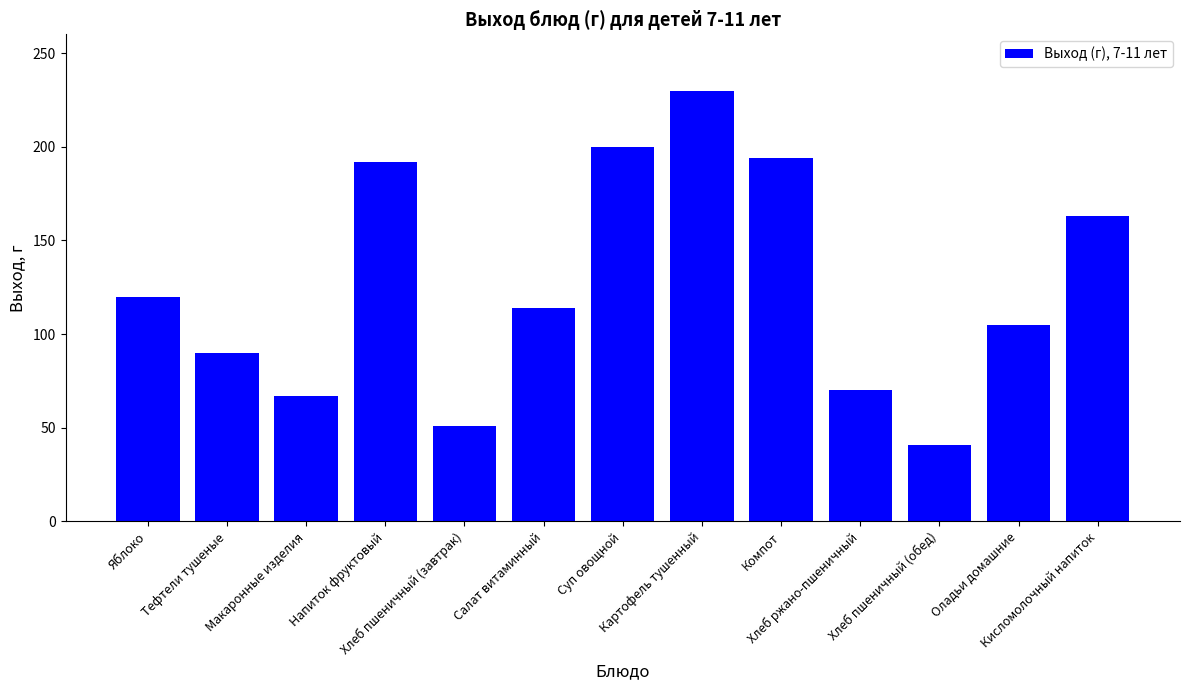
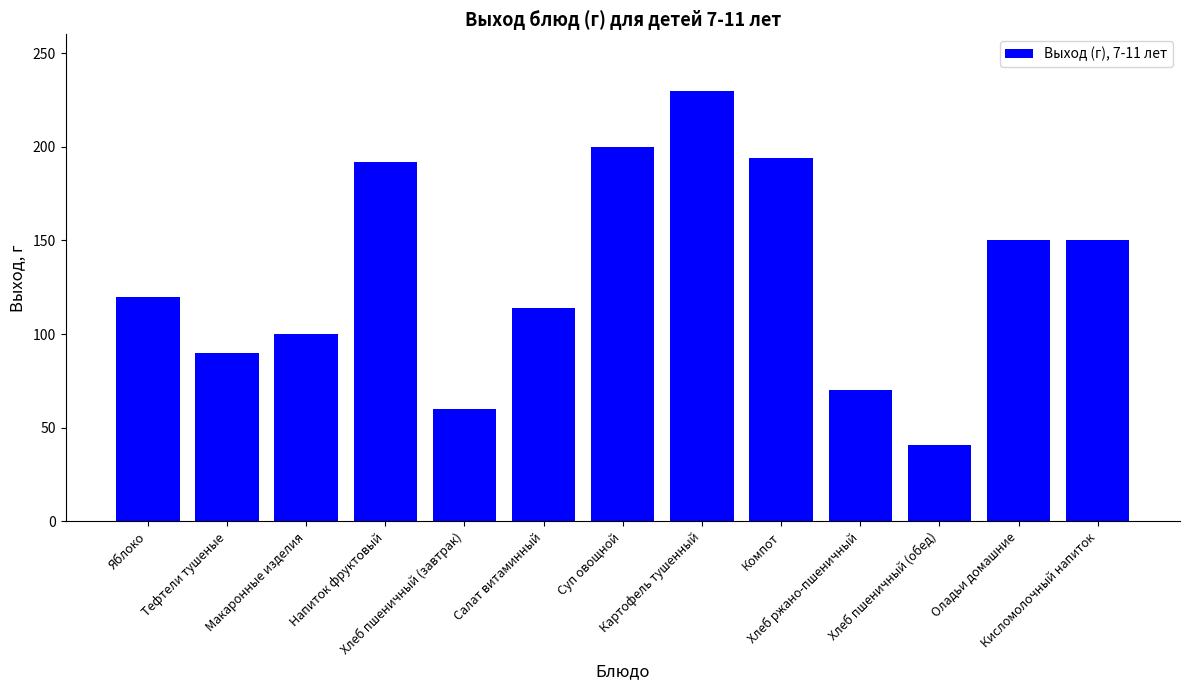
  {
    "Яблоко": 120,
    "Тефтели тушеные": 90,
-   "Макаронные изделия": 67,
+   "Макаронные изделия": 100,
    "Напиток фруктовый": 192,
-   "Хлеб пшеничный (завтрак)": 51,
+   "Хлеб пшеничный (завтрак)": 60,
    "Салат витаминный": 114,
    "Суп овощной": 200,
    "Картофель тушенный": 230,
    "Компот": 194,
    "Хлеб ржано-пшеничный": 70,
    "Хлеб пшеничный (обед)": 41,
-   "Оладьи домашние": 105,
-   "Кисломолочный напиток": 163
+   "Оладьи домашние": 150,
+   "Кисломолочный напиток": 150
  }
